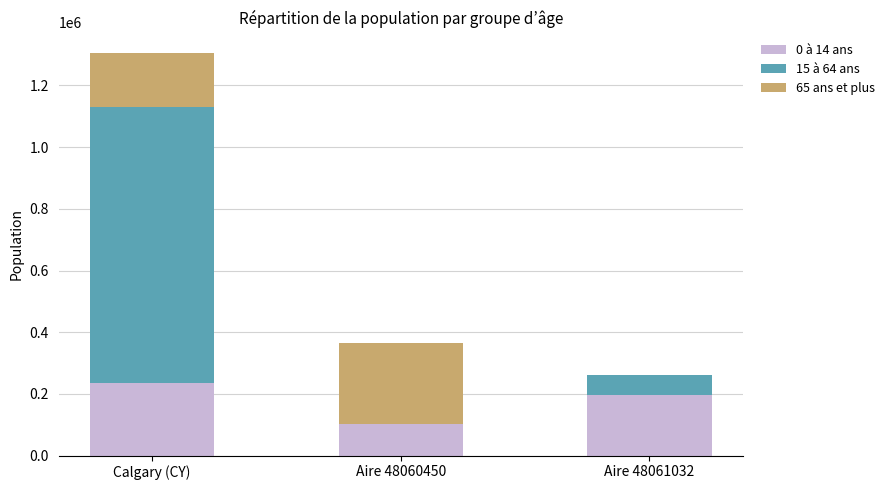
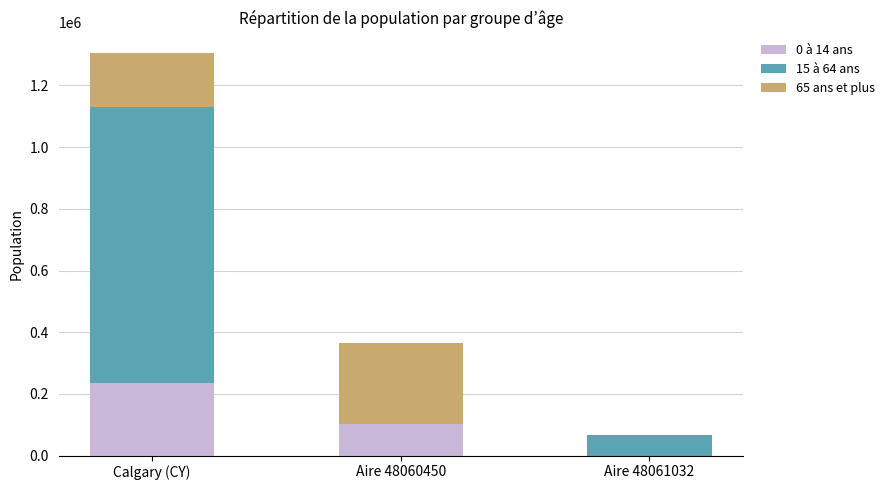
  {
    "0 à 14 ans": {
      "Calgary (CY)": 240000,
      "Aire 48060450": 100000,
-     "Aire 48061032": 200000
+     "Aire 48061032": 0
    },
    "15 à 64 ans": {
      "Calgary (CY)": 890000,
      "Aire 48061032": 70000
    },
    "65 ans et plus": {
      "Calgary (CY)": 180000,
      "Aire 48060450": 260000
    }
  }
